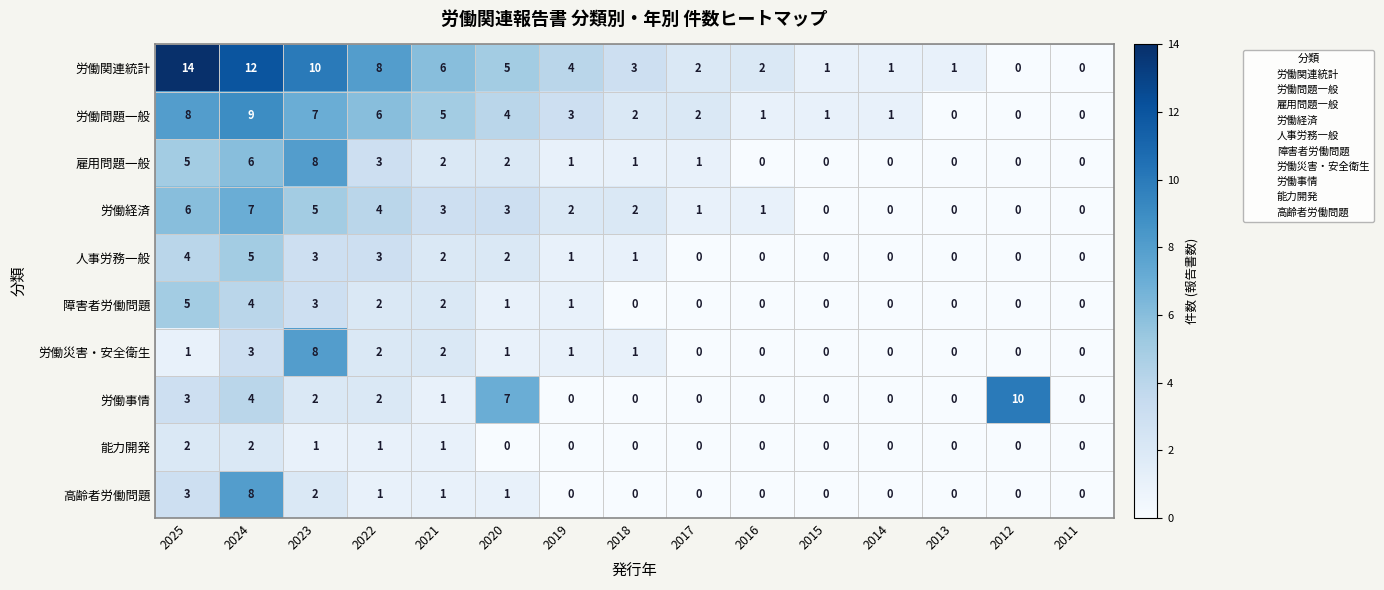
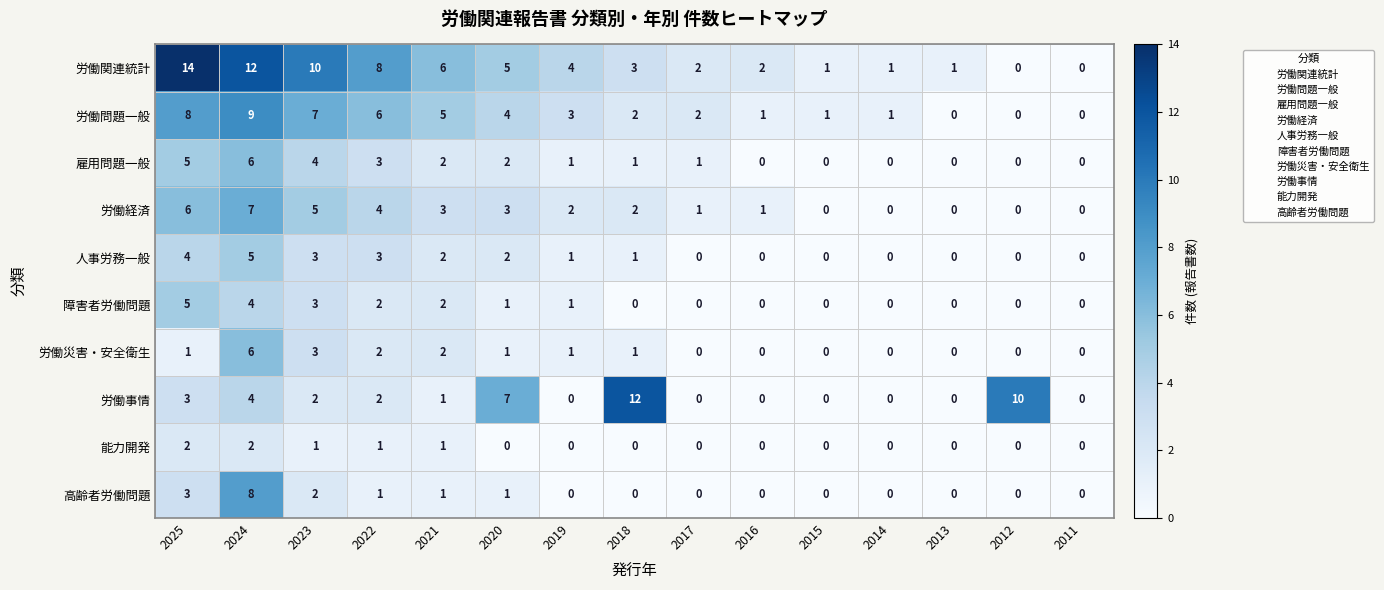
  {
    "労働関連統計": {
      "2025": 14,
      "2024": 12,
      "2023": 10,
      "2022": 8,
      "2021": 6,
      "2020": 5,
      "2019": 4,
      "2018": 3,
      "2017": 2,
      "2016": 2,
      "2015": 1,
      "2014": 1,
      "2013": 1,
      "2012": 0,
      "2011": 0
    },
    "労働問題一般": {
      "2025": 8,
      "2024": 9,
      "2023": 7,
      "2022": 6,
      "2021": 5,
      "2020": 4,
      "2019": 3,
      "2018": 2,
      "2017": 2,
      "2016": 1,
      "2015": 1,
      "2014": 1,
      "2013": 0,
      "2012": 0,
      "2011": 0
    },
    "雇用問題一般": {
      "2025": 5,
      "2024": 6,
-     "2023": 8,
+     "2023": 4,
      "2022": 3,
      "2021": 2,
      "2020": 2,
      "2019": 1,
      "2018": 1,
      "2017": 1,
      "2016": 0,
      "2015": 0,
      "2014": 0,
      "2013": 0,
      "2012": 0,
      "2011": 0
    },
    "労働経済": {
      "2025": 6,
      "2024": 7,
      "2023": 5,
      "2022": 4,
      "2021": 3,
      "2020": 3,
      "2019": 2,
      "2018": 2,
      "2017": 1,
      "2016": 1,
      "2015": 0,
      "2014": 0,
      "2013": 0,
      "2012": 0,
      "2011": 0
    },
    "人事労務一般": {
      "2025": 4,
      "2024": 5,
      "2023": 3,
      "2022": 3,
      "2021": 2,
      "2020": 2,
      "2019": 1,
      "2018": 1,
      "2017": 0,
      "2016": 0,
      "2015": 0,
      "2014": 0,
      "2013": 0,
      "2012": 0,
      "2011": 0
    },
    "障害者労働問題": {
      "2025": 5,
      "2024": 4,
      "2023": 3,
      "2022": 2,
      "2021": 2,
      "2020": 1,
      "2019": 1,
      "2018": 0,
      "2017": 0,
      "2016": 0,
      "2015": 0,
      "2014": 0,
      "2013": 0,
      "2012": 0,
      "2011": 0
    },
    "労働災害・安全衛生": {
      "2025": 1,
-     "2024": 3,
-     "2023": 8,
+     "2024": 6,
+     "2023": 3,
      "2022": 2,
      "2021": 2,
      "2020": 1,
      "2019": 1,
      "2018": 1,
      "2017": 0,
      "2016": 0,
      "2015": 0,
      "2014": 0,
      "2013": 0,
      "2012": 0,
      "2011": 0
    },
    "労働事情": {
      "2025": 3,
      "2024": 4,
      "2023": 2,
      "2022": 2,
      "2021": 1,
      "2020": 7,
      "2019": 0,
-     "2018": 0,
+     "2018": 12,
      "2017": 0,
      "2016": 0,
      "2015": 0,
      "2014": 0,
      "2013": 0,
      "2012": 10,
      "2011": 0
    },
    "能力開発": {
      "2025": 2,
      "2024": 2,
      "2023": 1,
      "2022": 1,
      "2021": 1,
      "2020": 0,
      "2019": 0,
      "2018": 0,
      "2017": 0,
      "2016": 0,
      "2015": 0,
      "2014": 0,
      "2013": 0,
      "2012": 0,
      "2011": 0
    },
    "高齢者労働問題": {
      "2025": 3,
      "2024": 8,
      "2023": 2,
      "2022": 1,
      "2021": 1,
      "2020": 1,
      "2019": 0,
      "2018": 0,
      "2017": 0,
      "2016": 0,
      "2015": 0,
      "2014": 0,
      "2013": 0,
      "2012": 0,
      "2011": 0
    }
  }
